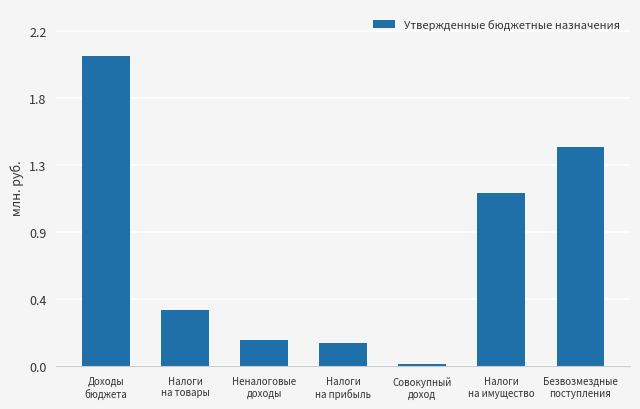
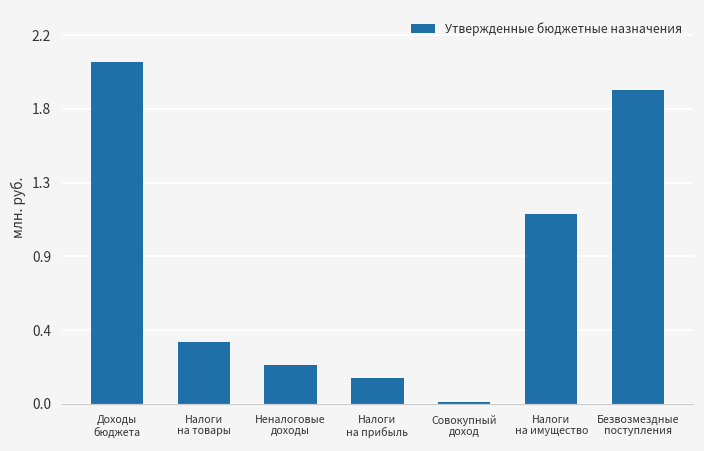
  {
    "Доходы бюджета": 2.04,
    "Налоги на товары": 0.37,
-   "Неналоговые доходы": 0.17,
+   "Неналоговые доходы": 0.23,
    "Налоги на прибыль": 0.15,
    "Налоги на имущество": 1.13,
-   "Безвозмездные поступления": 1.44
+   "Безвозмездные поступления": 1.87
  }
